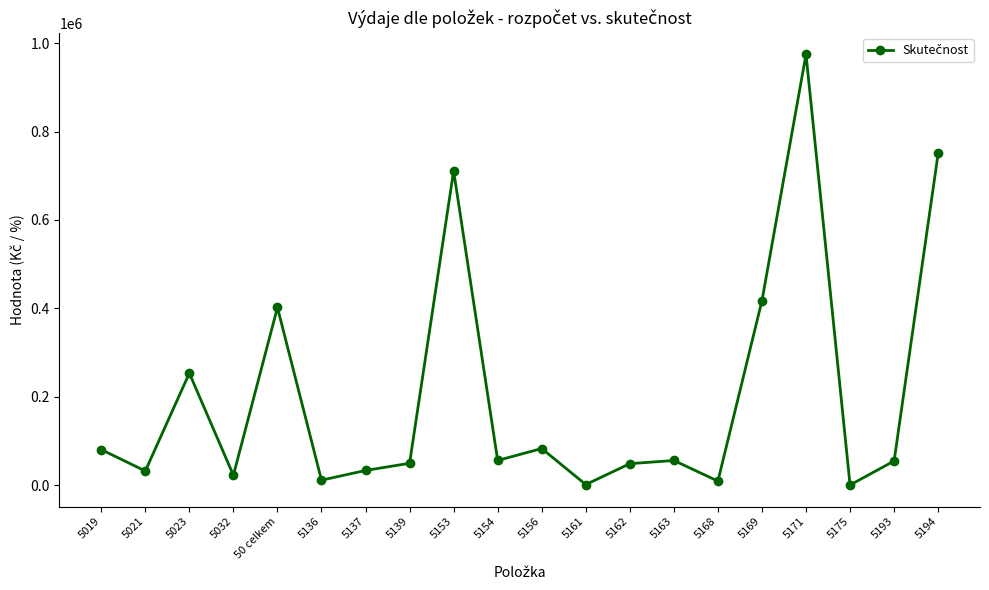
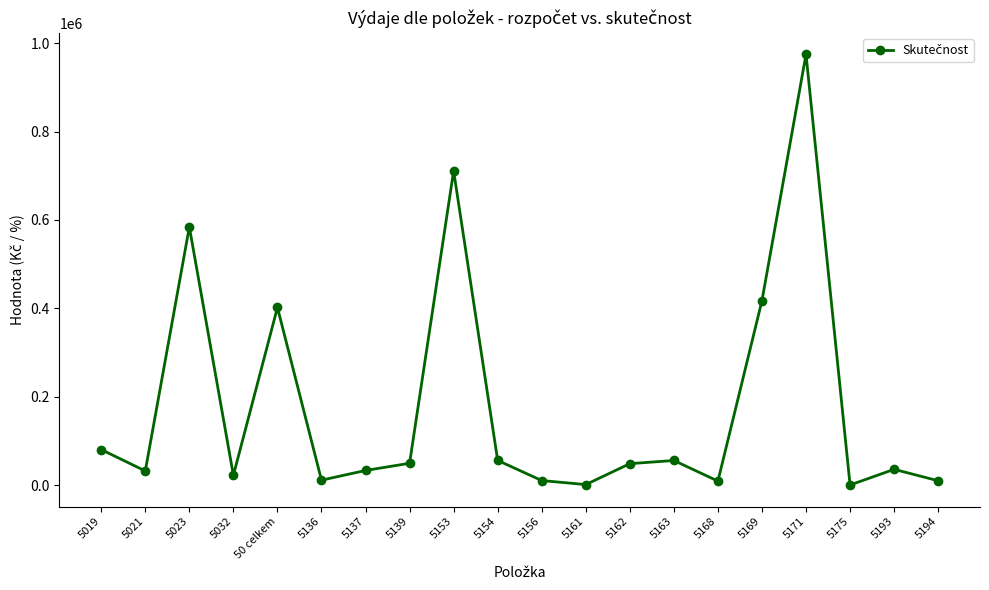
  {
    "5019": 80000,
    "5021": 30000,
-   "5023": 250000,
+   "5023": 580000,
    "5032": 20000,
    "50 celkem": 400000,
    "5136": 10000,
    "5137": 30000,
    "5139": 50000,
    "5153": 710000,
    "5154": 60000,
-   "5156": 80000,
+   "5156": 10000,
    "5161": 0,
    "5162": 50000,
    "5163": 60000,
    "5168": 10000,
    "5169": 420000,
    "5171": 970000,
    "5175": 0,
-   "5193": 60000,
-   "5194": 750000
+   "5193": 40000,
+   "5194": 10000
  }
